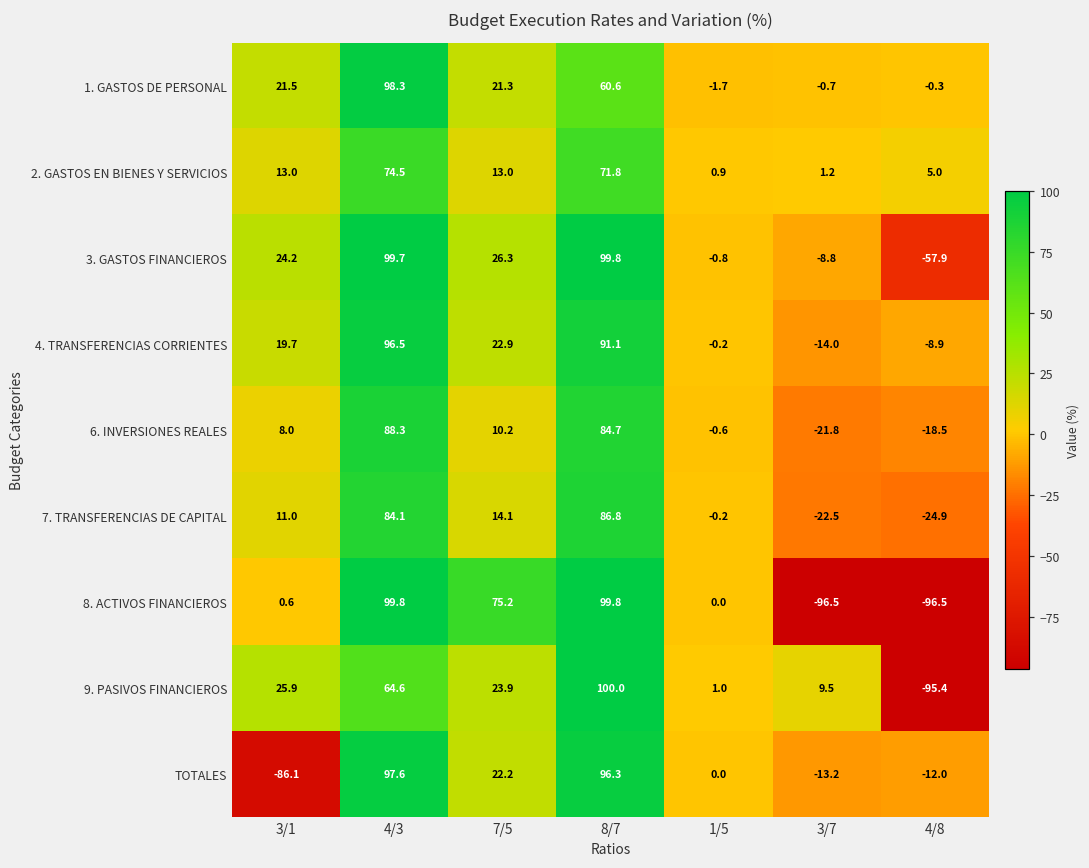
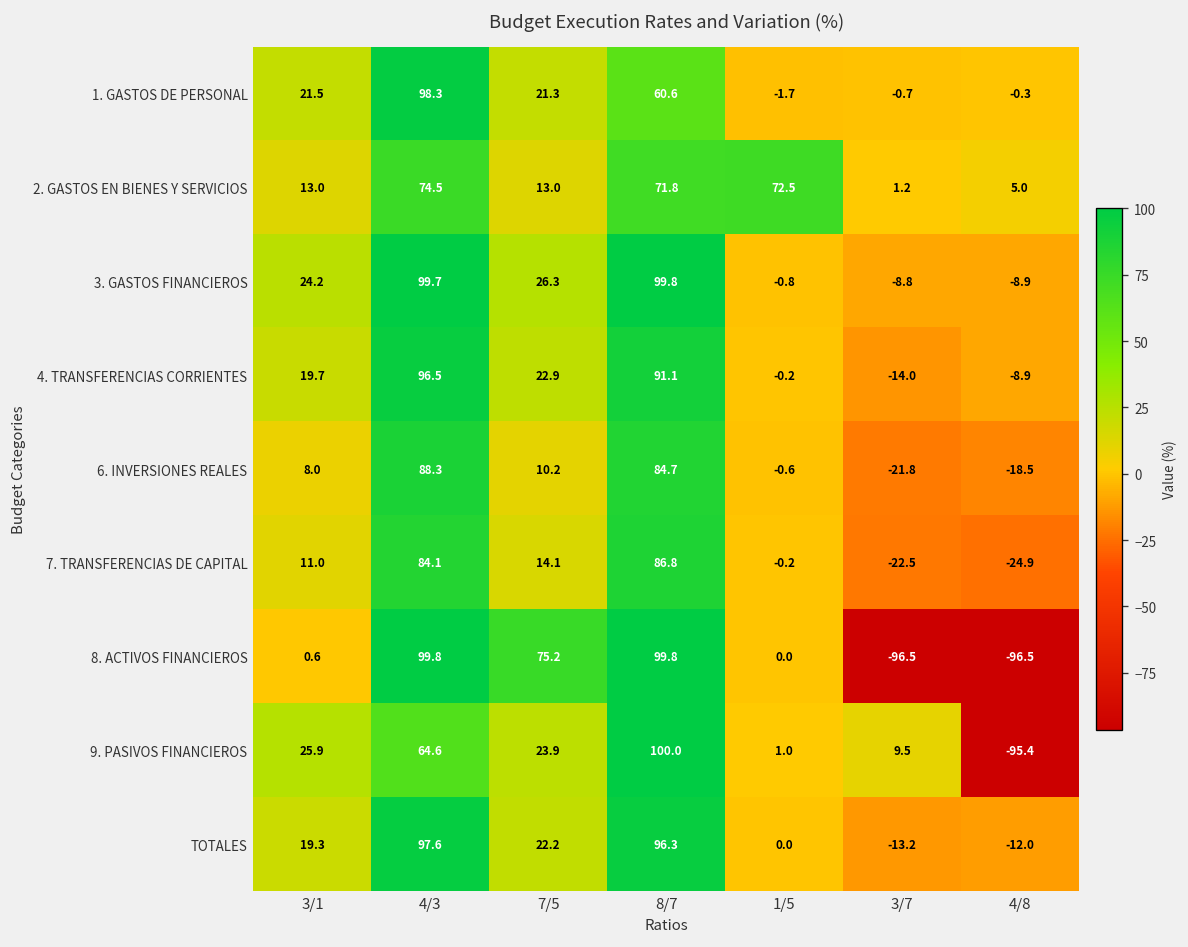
  {
    "1. GASTOS DE PERSONAL": {
      "3/1": 21.5,
      "4/3": 98.3,
      "7/5": 21.3,
      "8/7": 60.6,
      "1/5": -1.7,
      "3/7": -0.7,
      "4/8": -0.3
    },
    "2. GASTOS EN BIENES Y SERVICIOS": {
      "3/1": 13.0,
      "4/3": 74.5,
      "7/5": 13.0,
      "8/7": 71.8,
-     "1/5": 0.9,
+     "1/5": 72.5,
      "3/7": 1.2,
      "4/8": 5.0
    },
    "3. GASTOS FINANCIEROS": {
      "3/1": 24.2,
      "4/3": 99.7,
      "7/5": 26.3,
      "8/7": 99.8,
      "1/5": -0.8,
      "3/7": -8.8,
-     "4/8": -57.9
+     "4/8": -8.9
    },
    "4. TRANSFERENCIAS CORRIENTES": {
      "3/1": 19.7,
      "4/3": 96.5,
      "7/5": 22.9,
      "8/7": 91.1,
      "1/5": -0.2,
      "3/7": -14.0,
      "4/8": -8.9
    },
    "6. INVERSIONES REALES": {
      "3/1": 8.0,
      "4/3": 88.3,
      "7/5": 10.2,
      "8/7": 84.7,
      "1/5": -0.6,
      "3/7": -21.8,
      "4/8": -18.5
    },
    "7. TRANSFERENCIAS DE CAPITAL": {
      "3/1": 11.0,
      "4/3": 84.1,
      "7/5": 14.1,
      "8/7": 86.8,
      "1/5": -0.2,
      "3/7": -22.5,
      "4/8": -24.9
    },
    "8. ACTIVOS FINANCIEROS": {
      "3/1": 0.6,
      "4/3": 99.8,
      "7/5": 75.2,
      "8/7": 99.8,
      "1/5": 0.0,
      "3/7": -96.5,
      "4/8": -96.5
    },
    "9. PASIVOS FINANCIEROS": {
      "3/1": 25.9,
      "4/3": 64.6,
      "7/5": 23.9,
      "8/7": 100.0,
      "1/5": 1.0,
      "3/7": 9.5,
      "4/8": -95.4
    },
    "TOTALES": {
-     "3/1": -86.1,
+     "3/1": 19.3,
      "4/3": 97.6,
      "7/5": 22.2,
      "8/7": 96.3,
      "1/5": 0.0,
      "3/7": -13.2,
      "4/8": -12.0
    }
  }
